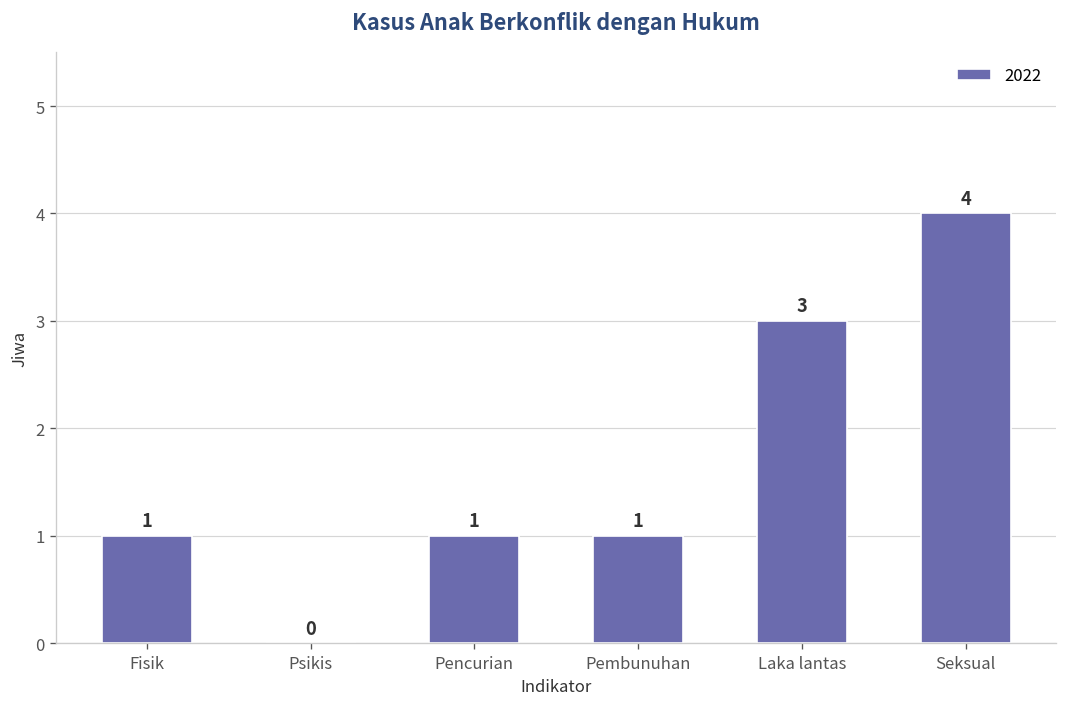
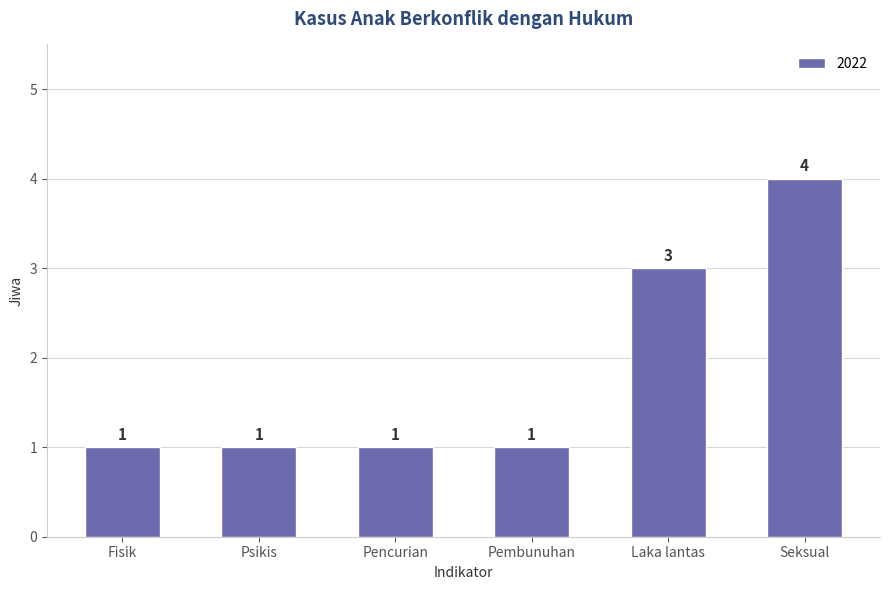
  {
    "Fisik": 1,
-   "Psikis": 0,
+   "Psikis": 1,
    "Pencurian": 1,
    "Pembunuhan": 1,
    "Laka lantas": 3,
    "Seksual": 4
  }
